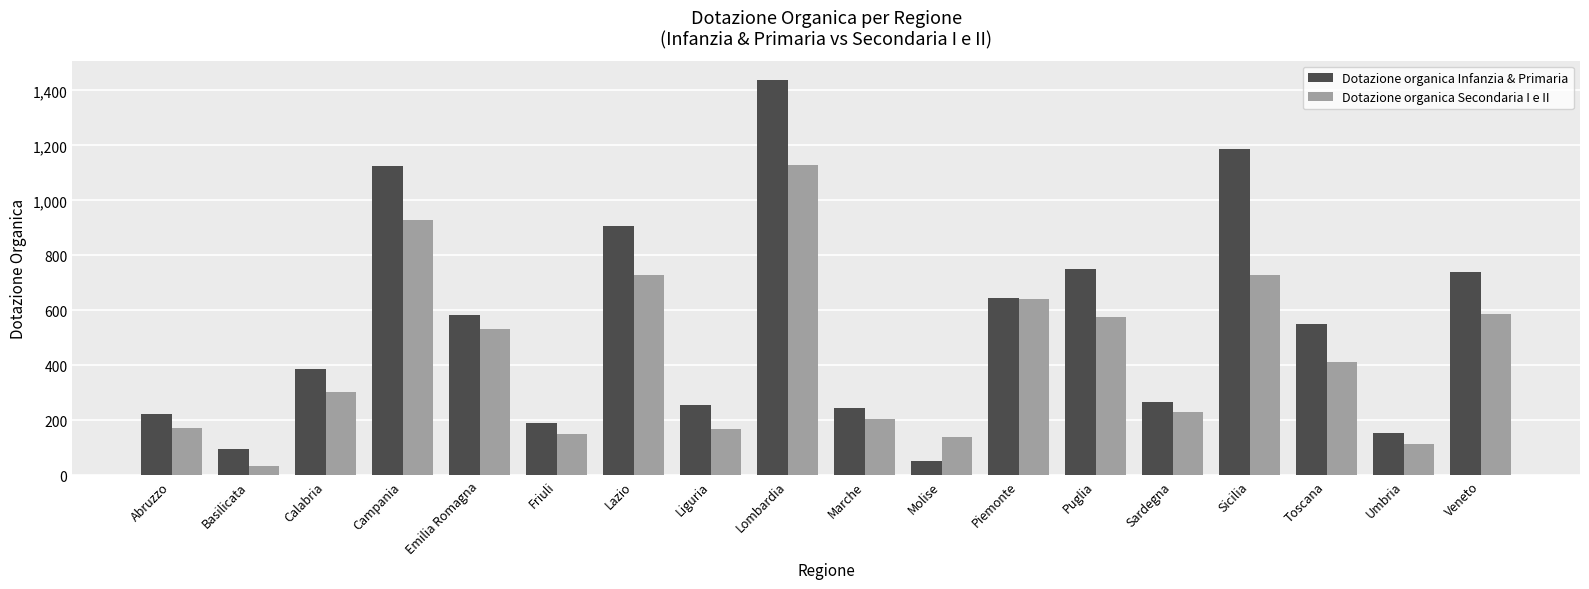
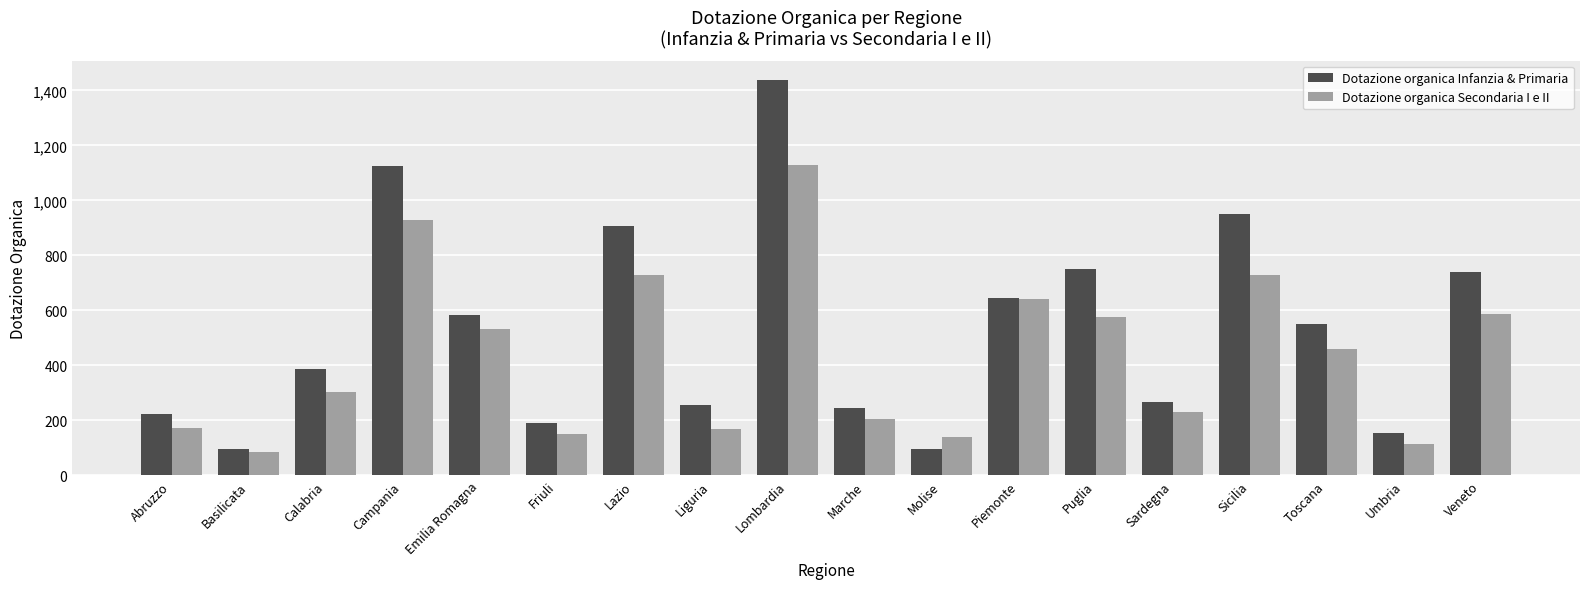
  {
    "Dotazione organica Infanzia & Primaria": {
      "Abruzzo": "220",
      "Basilicata": "100",
      "Calabria": "390",
      "Campania": "1,120",
      "Emilia Romagna": "580",
      "Friuli": "190",
      "Lazio": "910",
      "Liguria": "260",
      "Lombardia": "1,440",
      "Marche": "250",
-     "Molise": "50",
+     "Molise": "100",
      "Piemonte": "650",
      "Puglia": "750",
      "Sardegna": "270",
-     "Sicilia": "1,190",
+     "Sicilia": "950",
      "Toscana": "550",
      "Umbria": "150",
      "Veneto": "740"
    },
    "Dotazione organica Secondaria I e II": {
      "Abruzzo": "170",
-     "Basilicata": "30",
+     "Basilicata": "90",
      "Calabria": "300",
      "Campania": "930",
      "Emilia Romagna": "530",
      "Friuli": "150",
      "Lazio": "730",
      "Liguria": "170",
      "Lombardia": "1,130",
      "Marche": "210",
      "Molise": "140",
      "Piemonte": "640",
      "Puglia": "580",
      "Sardegna": "230",
      "Sicilia": "730",
-     "Toscana": "410",
+     "Toscana": "460",
      "Umbria": "110",
      "Veneto": "590"
    }
  }
